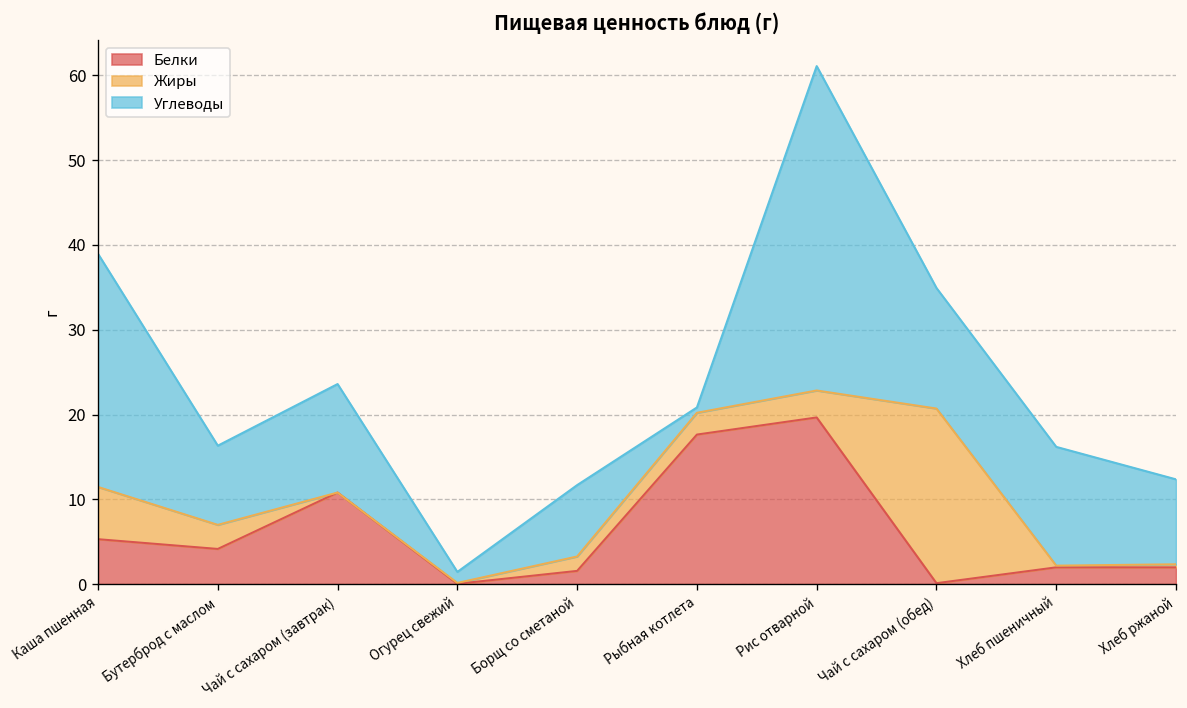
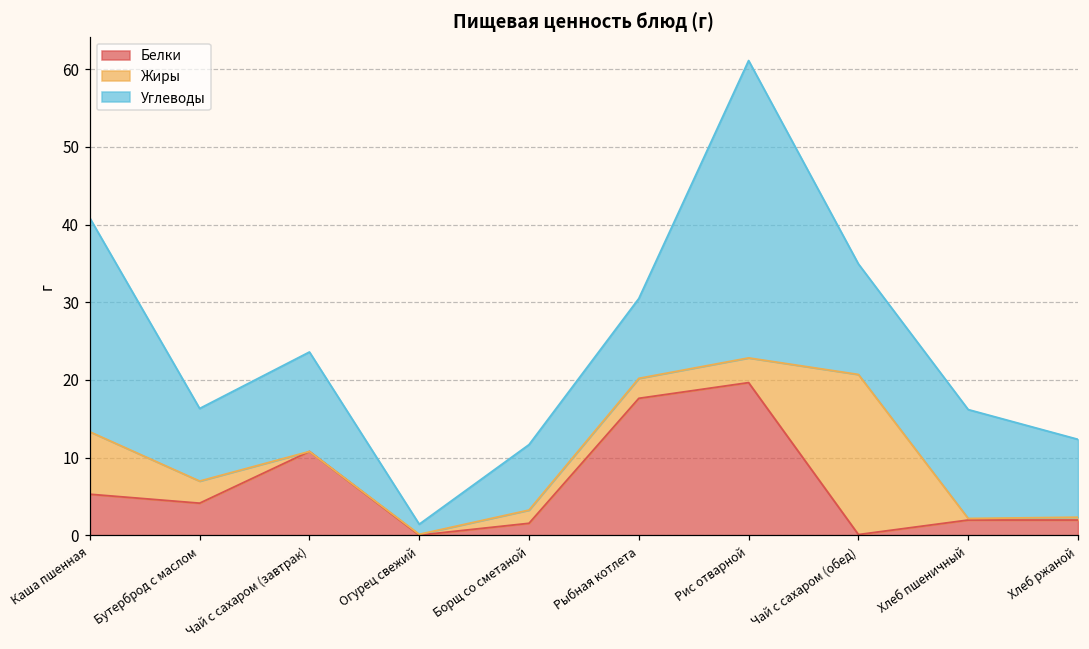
  {
    "Белки": {
      "Каша пшенная": 5,
      "Бутерброд с маслом": 4,
      "Борщ со сметаной": 2,
      "Рыбная котлета": 18,
      "Рис отварной": 20,
      "Чай с сахаром (обед)": 0,
      "Хлеб ржаной": 2
    },
    "Жиры": {
-     "Каша пшенная": 6,
+     "Каша пшенная": 8,
      "Бутерброд с маслом": 3,
      "Борщ со сметаной": 2,
      "Рыбная котлета": 3,
      "Рис отварной": 3,
      "Чай с сахаром (обед)": 21,
      "Хлеб ржаной": 0
    },
    "Углеводы": {
      "Каша пшенная": 28,
      "Бутерброд с маслом": 9,
      "Чай с сахаром (завтрак)": 13,
      "Огурец свежий": 1,
      "Борщ со сметаной": 8,
-     "Рыбная котлета": 1,
+     "Рыбная котлета": 10,
      "Рис отварной": 38,
      "Чай с сахаром (обед)": 14,
      "Хлеб пшеничный": 14,
      "Хлеб ржаной": 10
    }
  }
